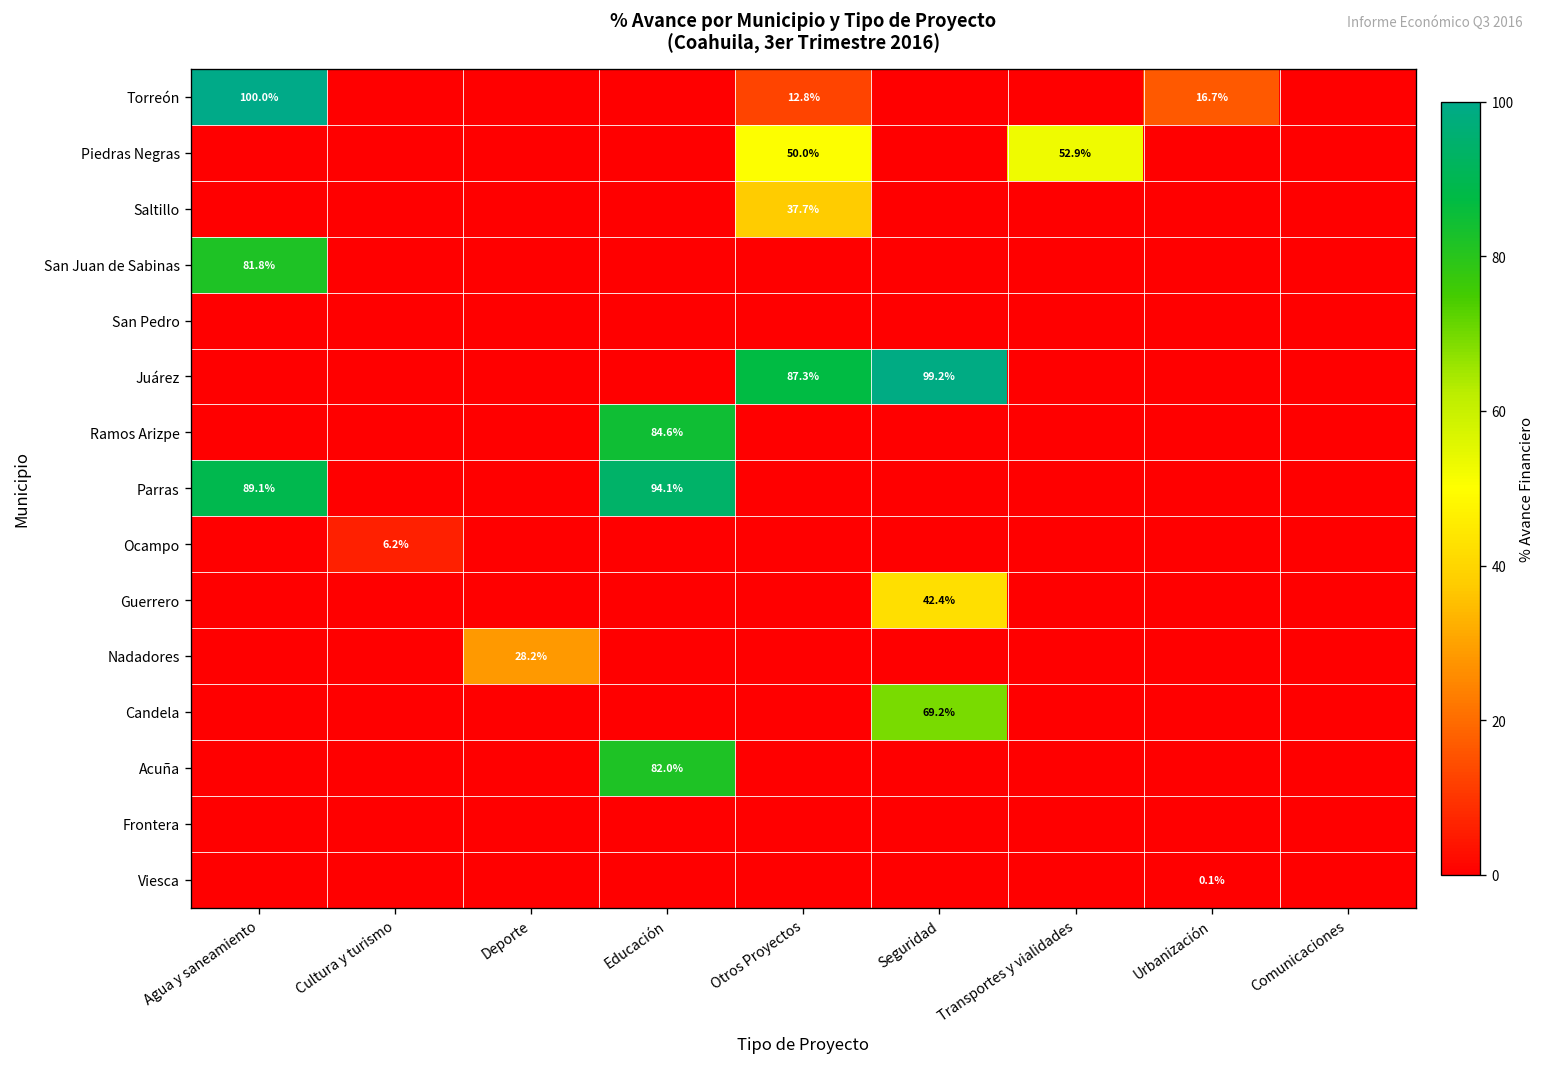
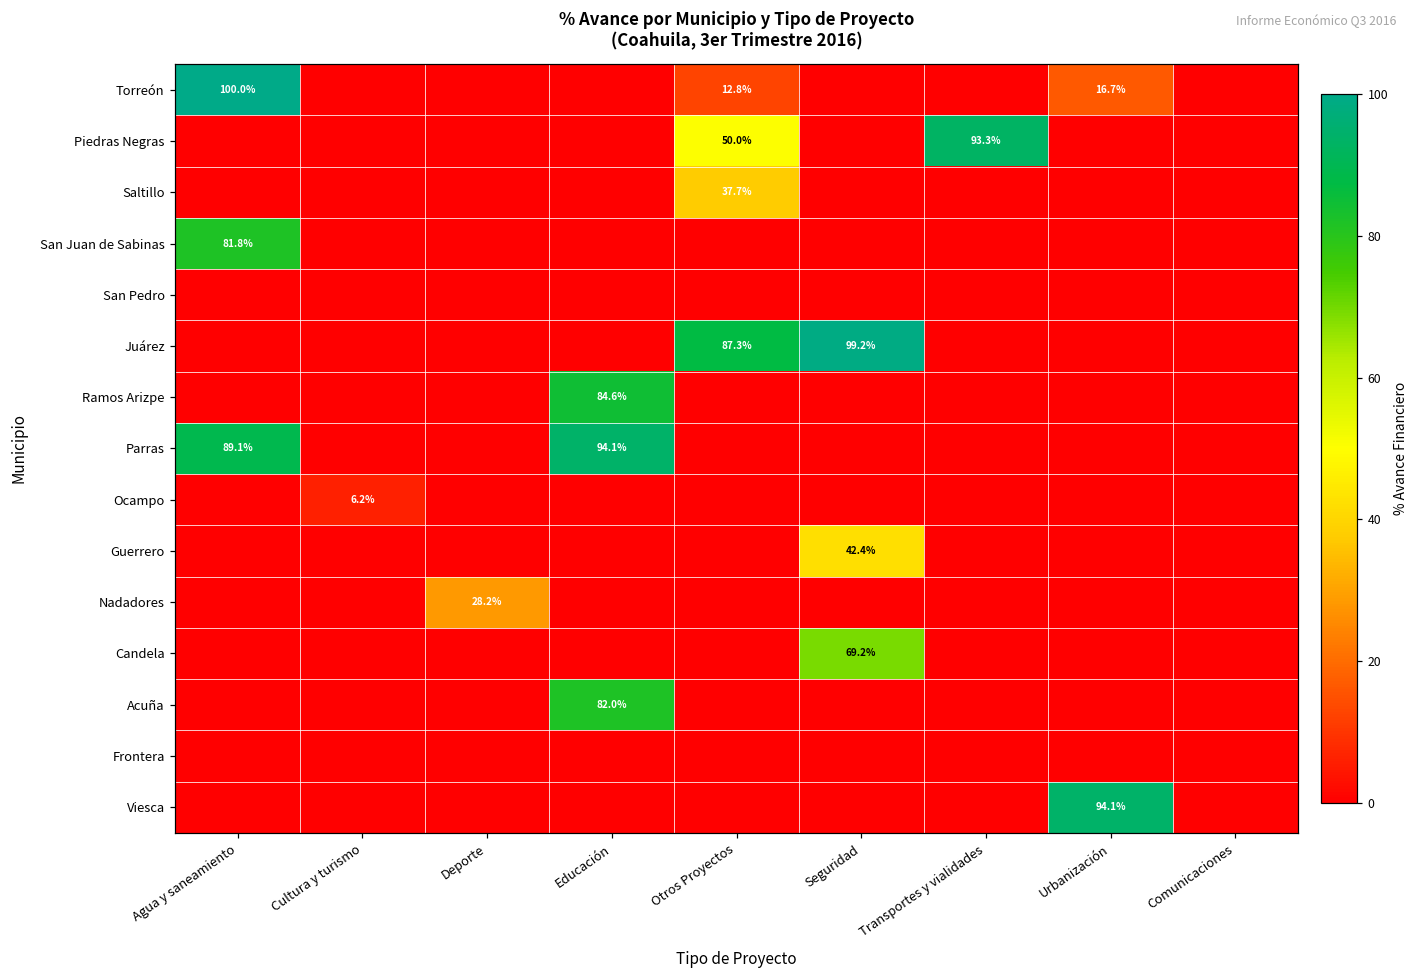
  {
    "Torreón": {
      "Agua y saneamiento": "100.0%",
      "Otros Proyectos": "12.8%",
      "Urbanización": "16.7%"
    },
    "Piedras Negras": {
      "Otros Proyectos": "50.0%",
-     "Transportes y vialidades": "52.9%"
+     "Transportes y vialidades": "93.3%"
    },
    "Saltillo": {
      "Otros Proyectos": "37.7%"
    },
    "San Juan de Sabinas": {
      "Agua y saneamiento": "81.8%"
    },
    "Juárez": {
      "Otros Proyectos": "87.3%",
      "Seguridad": "99.2%"
    },
    "Ramos Arizpe": {
      "Educación": "84.6%"
    },
    "Parras": {
      "Agua y saneamiento": "89.1%",
      "Educación": "94.1%"
    },
    "Ocampo": {
      "Cultura y turismo": "6.2%"
    },
    "Guerrero": {
      "Seguridad": "42.4%"
    },
    "Nadadores": {
      "Deporte": "28.2%"
    },
    "Candela": {
      "Seguridad": "69.2%"
    },
    "Acuña": {
      "Educación": "82.0%"
    },
    "Viesca": {
-     "Urbanización": "0.1%"
+     "Urbanización": "94.1%"
    }
  }
